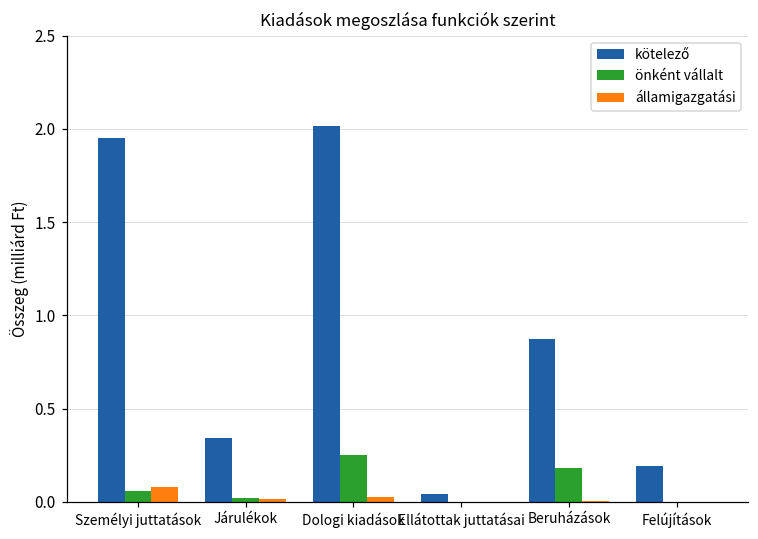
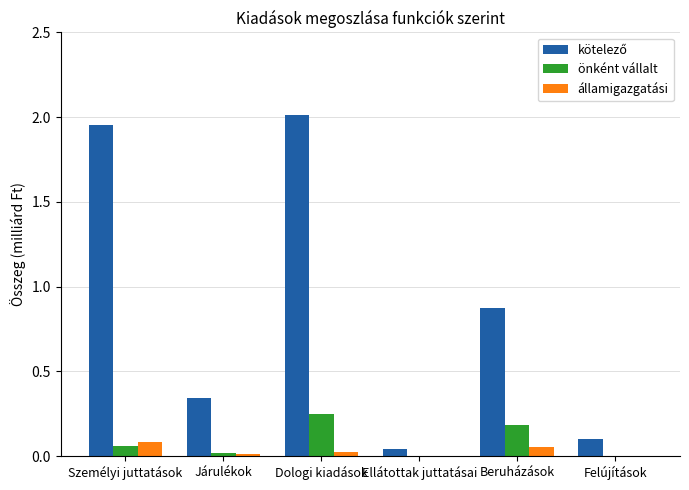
  {
    "kötelező": {
      "Személyi juttatások": 1.95,
      "Járulékok": 0.34,
      "Dologi kiadások": 2.01,
      "Ellátottak juttatásai": 0.04,
      "Beruházások": 0.87,
-     "Felújítások": 0.19
+     "Felújítások": 0.10
    },
    "önként vállalt": {
      "Személyi juttatások": 0.06,
      "Járulékok": 0.02,
      "Dologi kiadások": 0.25,
      "Ellátottak juttatásai": 0.00,
      "Beruházások": 0.18,
      "Felújítások": 0.00
    },
    "államigazgatási": {
      "Személyi juttatások": 0.08,
      "Dologi kiadások": 0.02,
      "Ellátottak juttatásai": 0.00,
-     "Beruházások": 0.01,
+     "Beruházások": 0.06,
      "Felújítások": 0.00
    }
  }
